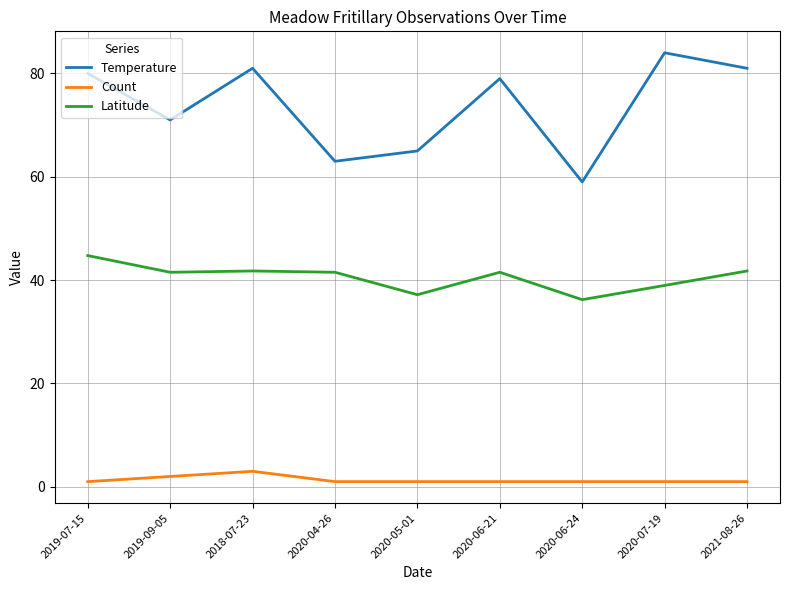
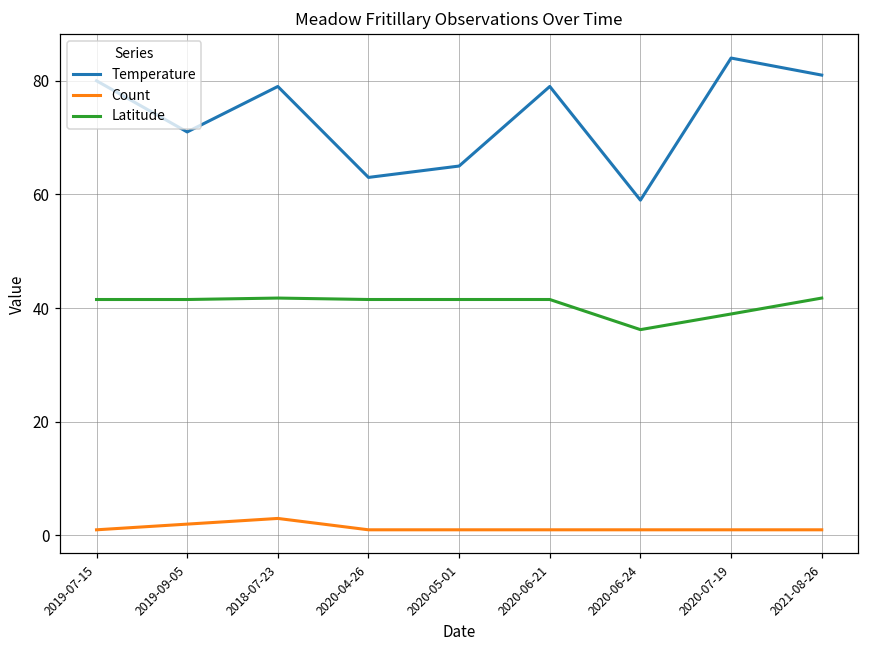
  {
    "Temperature": {
      "2019-09-05": 71,
-     "2018-07-23": 81,
+     "2018-07-23": 79,
      "2020-04-26": 63,
      "2020-05-01": 65,
      "2020-06-21": 79,
      "2020-06-24": 59,
      "2020-07-19": 84,
      "2021-08-26": 81
    },
    "Count": {
      "2019-07-15": 1,
      "2019-09-05": 2,
      "2018-07-23": 3,
      "2020-04-26": 1,
      "2020-05-01": 1,
      "2020-06-21": 1,
      "2020-06-24": 1,
      "2020-07-19": 1,
      "2021-08-26": 1
    },
    "Latitude": {
-     "2019-07-15": 45,
+     "2019-07-15": 42,
      "2019-09-05": 42,
      "2018-07-23": 42,
      "2020-04-26": 42,
-     "2020-05-01": 37,
+     "2020-05-01": 42,
      "2020-06-21": 42,
      "2020-06-24": 36,
      "2020-07-19": 39,
      "2021-08-26": 42
    }
  }
